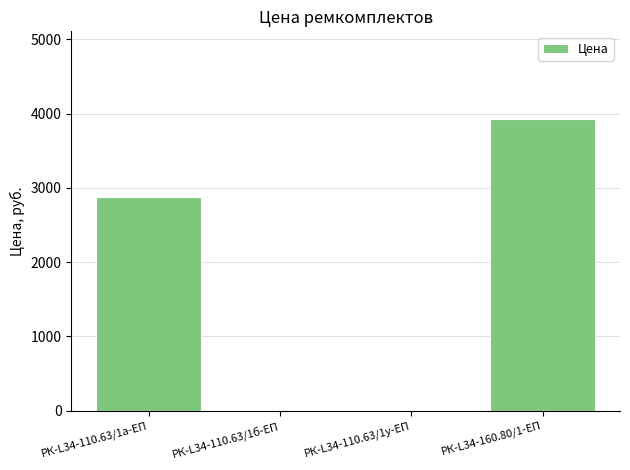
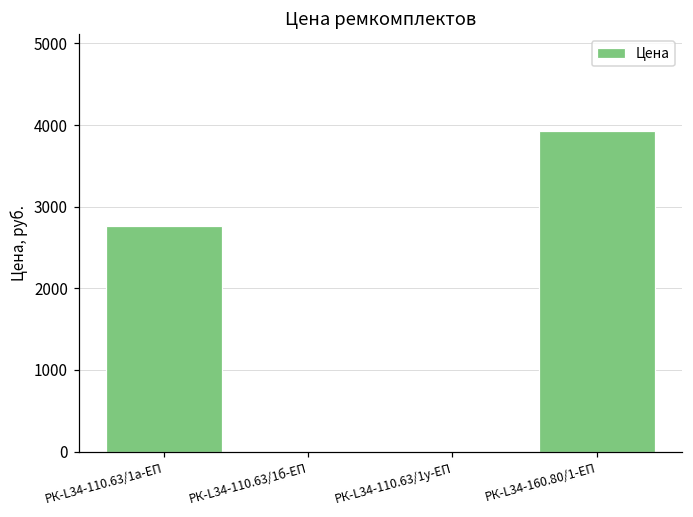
  {
-   "РК-L34-110.63/1а-ЕП": 2900,
+   "РК-L34-110.63/1а-ЕП": 2800,
    "РК-L34-110.63/1б-ЕП": 0,
    "РК-L34-110.63/1у-ЕП": 0,
    "РК-L34-160.80/1-ЕП": 3900
  }
